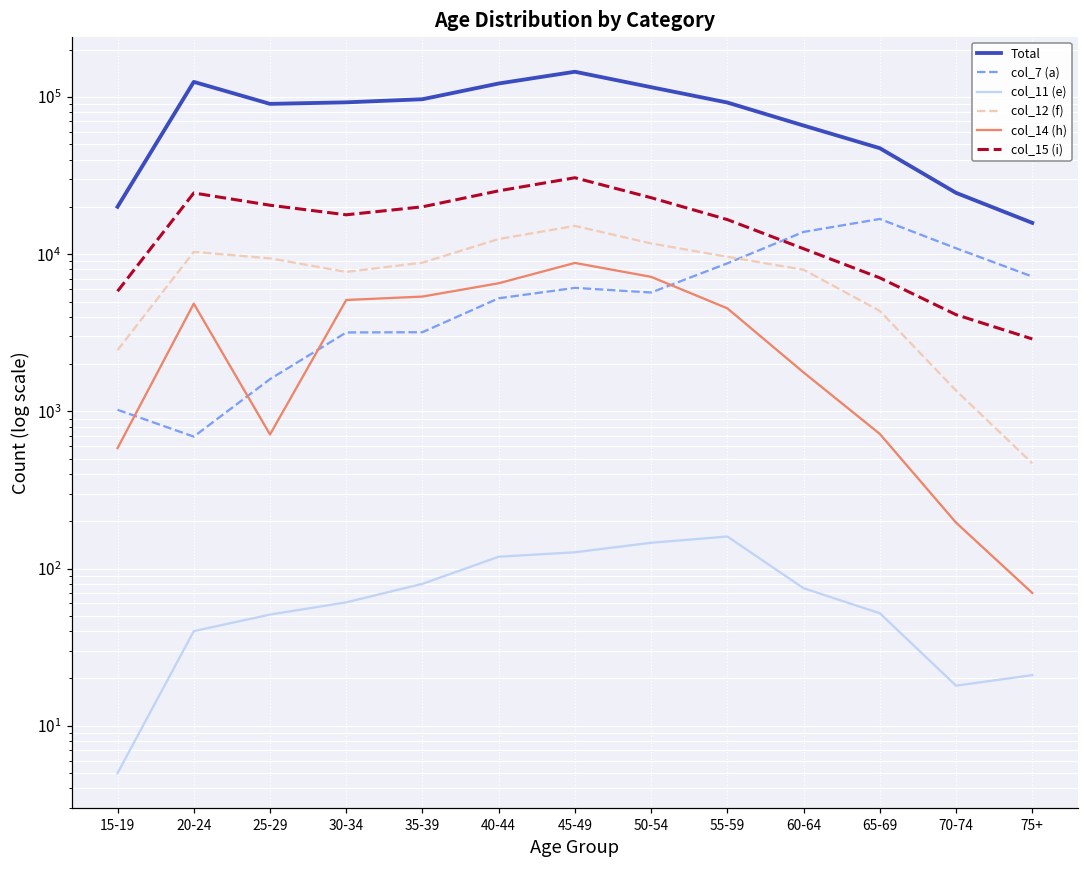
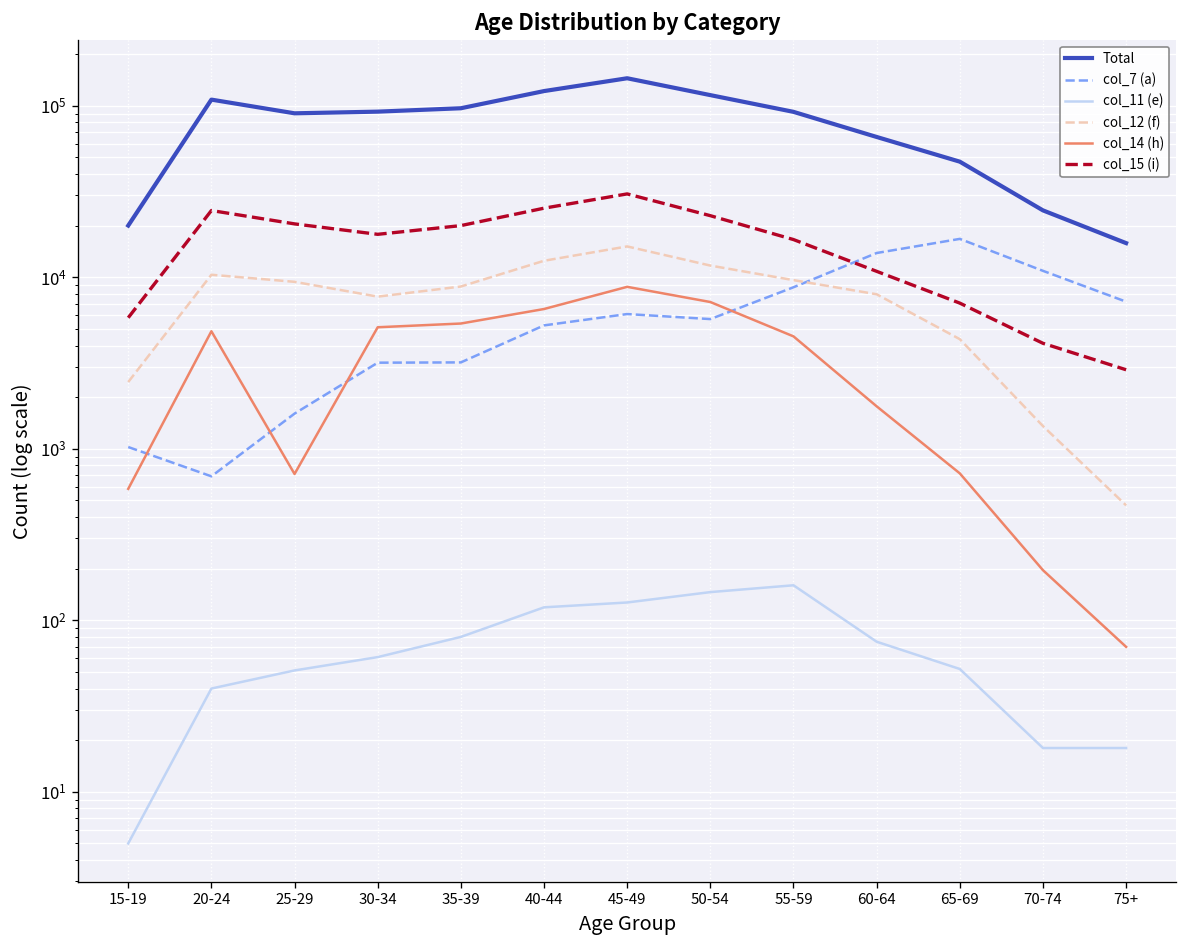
  {
    "Total": {
      "15-19": 20000,
-     "20-24": 120000,
+     "20-24": 110000,
      "25-29": 90000,
      "30-34": 90000,
      "35-39": 100000,
      "40-44": 120000,
      "45-49": 140000,
      "50-54": 120000,
      "55-59": 90000,
      "60-64": 70000,
      "65-69": 47000,
      "70-74": 25000,
      "75+": 16000
    },
    "col_7 (a)": {
      "15-19": 1000,
      "20-24": 700,
      "25-29": 1600,
      "30-34": 3200,
      "35-39": 3200,
      "40-44": 5200,
      "45-49": 6100,
      "50-54": 5700,
      "55-59": 9000,
      "60-64": 14000,
      "65-69": 17000,
      "70-74": 11000,
      "75+": 7000
    },
    "col_11 (e)": {
      "15-19": 5,
      "20-24": 40,
      "25-29": 51,
      "30-34": 61,
      "35-39": 80,
      "40-44": 120,
      "45-49": 130,
      "50-54": 150,
      "55-59": 160,
      "60-64": 80,
      "65-69": 52,
      "70-74": 18,
-     "75+": 21
+     "75+": 18
    },
    "col_12 (f)": {
      "15-19": 2500,
      "20-24": 10000,
      "25-29": 9000,
      "30-34": 8000,
      "35-39": 9000,
      "40-44": 12000,
      "45-49": 15000,
      "50-54": 12000,
      "55-59": 10000,
      "60-64": 8000,
      "65-69": 4400,
      "70-74": 1400,
      "75+": 470
    },
    "col_14 (h)": {
      "15-19": 580,
      "20-24": 4800,
      "25-29": 700,
      "30-34": 5100,
      "35-39": 5400,
      "40-44": 7000,
      "45-49": 9000,
      "50-54": 7000,
      "55-59": 4500,
      "60-64": 1800,
      "65-69": 700,
      "70-74": 200,
      "75+": 70
    },
    "col_15 (i)": {
      "15-19": 5800,
      "20-24": 25000,
      "25-29": 20000,
      "30-34": 18000,
      "35-39": 20000,
      "40-44": 25000,
      "45-49": 31000,
      "50-54": 23000,
      "55-59": 17000,
      "60-64": 11000,
      "65-69": 7000,
      "70-74": 4100,
      "75+": 2900
    }
  }
